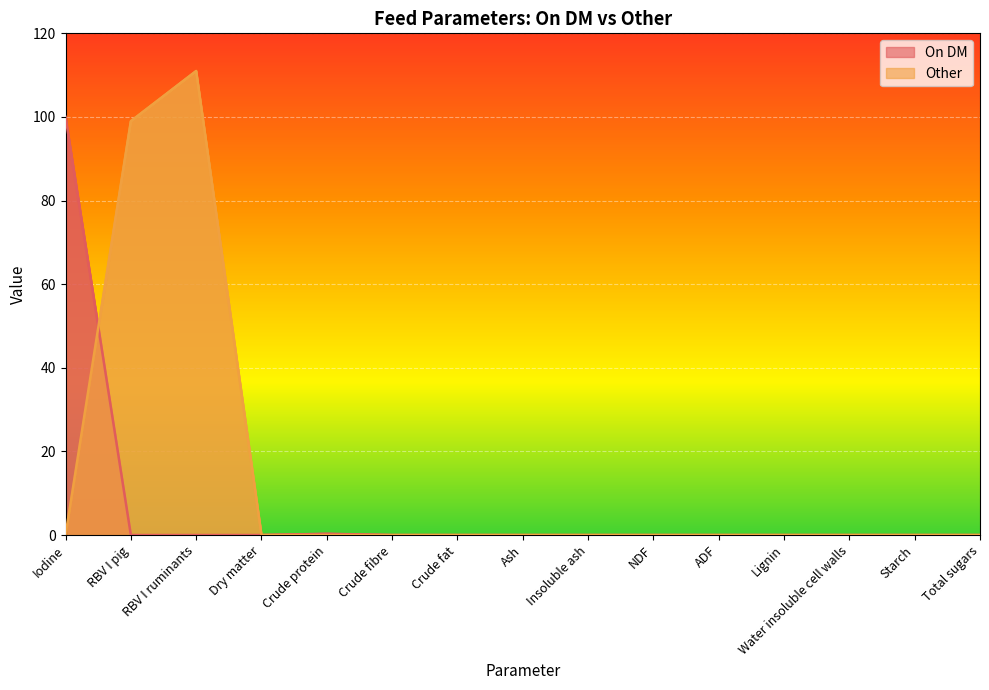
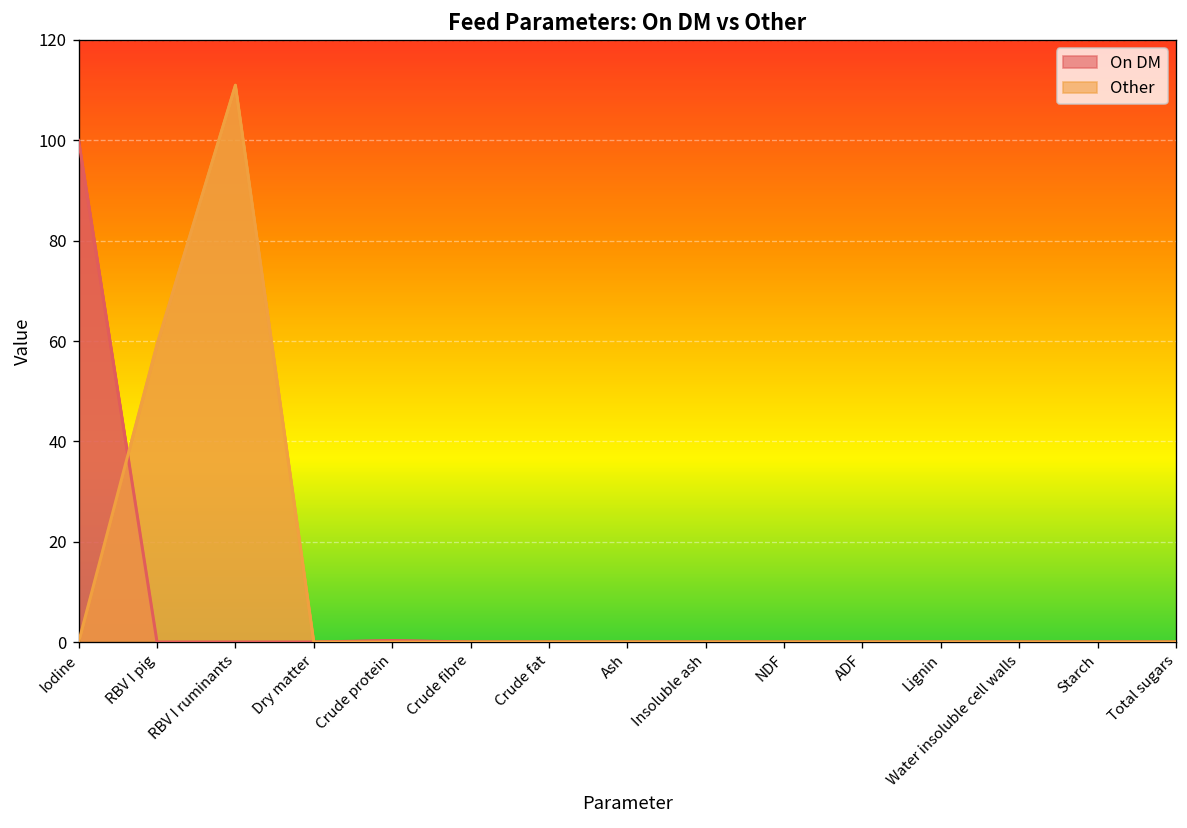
  {
    "On DM": {
      "Iodine": 100,
      "RBV I pig": 0,
      "RBV I ruminants": 0
    },
    "Other": {
      "Iodine": 0,
-     "RBV I pig": 99,
+     "RBV I pig": 59,
      "RBV I ruminants": 111
    }
  }
